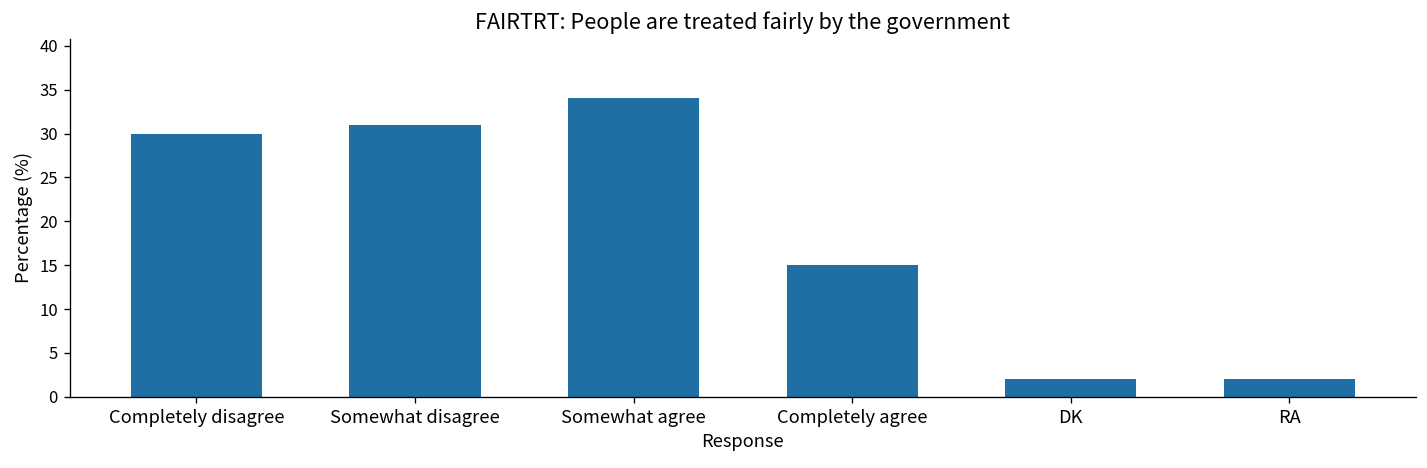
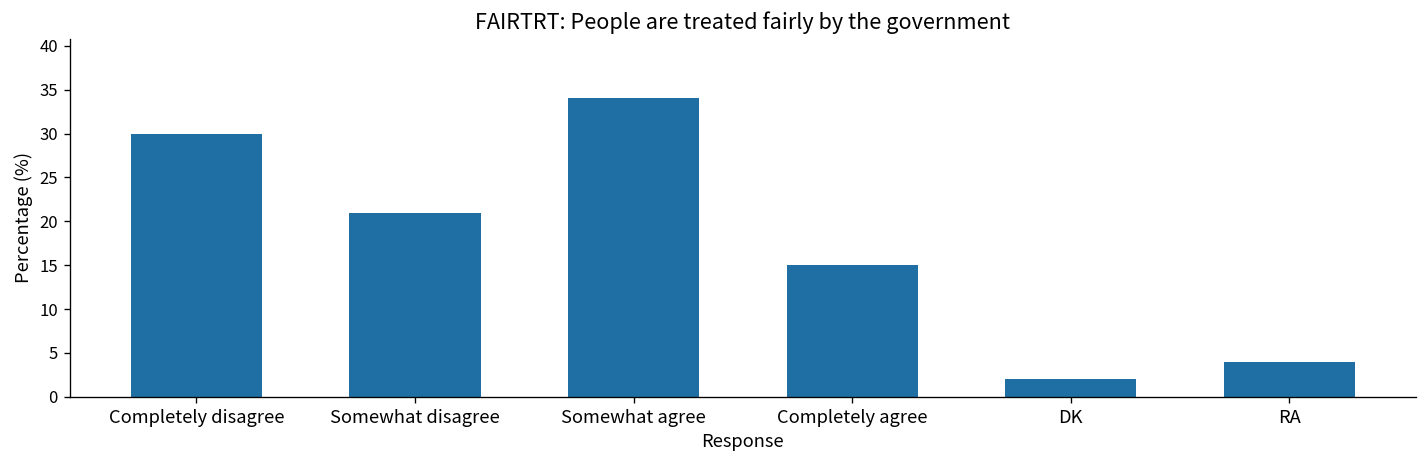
  {
    "Completely disagree": 30,
-   "Somewhat disagree": 31,
+   "Somewhat disagree": 21,
    "Somewhat agree": 34,
    "Completely agree": 15,
    "DK": 2,
-   "RA": 2
+   "RA": 4
  }
